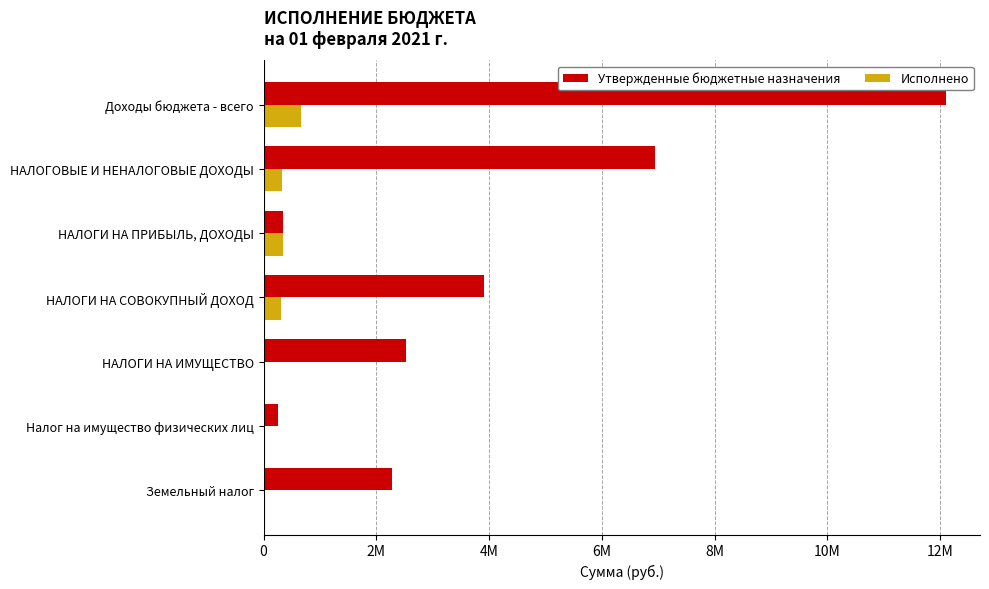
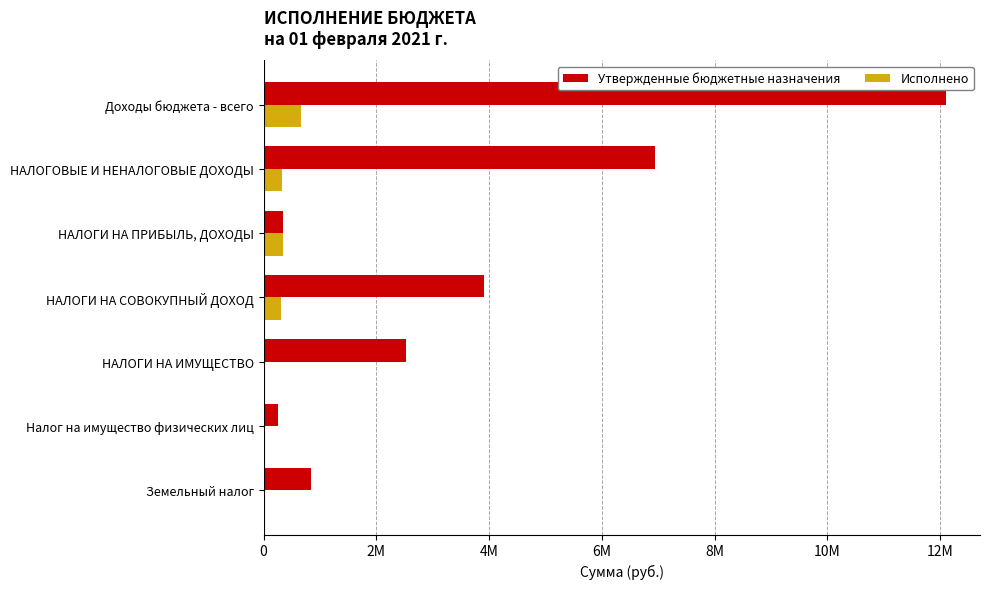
  {
    "Утвержденные бюджетные назначения": {
      "Доходы бюджета - всего": 12100000,
      "НАЛОГОВЫЕ И НЕНАЛОГОВЫЕ ДОХОДЫ": 6900000,
      "НАЛОГИ НА ПРИБЫЛЬ, ДОХОДЫ": 300000,
      "НАЛОГИ НА СОВОКУПНЫЙ ДОХОД": 3900000,
      "НАЛОГИ НА ИМУЩЕСТВО": 2500000,
      "Налог на имущество физических лиц": 300000,
-     "Земельный налог": 2300000
+     "Земельный налог": 800000
    },
    "Исполнено": {
      "Доходы бюджета - всего": 700000,
      "НАЛОГОВЫЕ И НЕНАЛОГОВЫЕ ДОХОДЫ": 300000,
      "НАЛОГИ НА ПРИБЫЛЬ, ДОХОДЫ": 400000,
      "НАЛОГИ НА СОВОКУПНЫЙ ДОХОД": 300000
    }
  }
